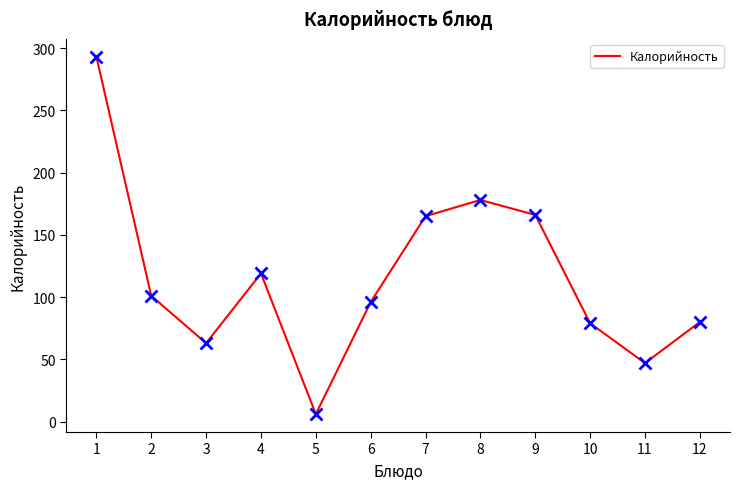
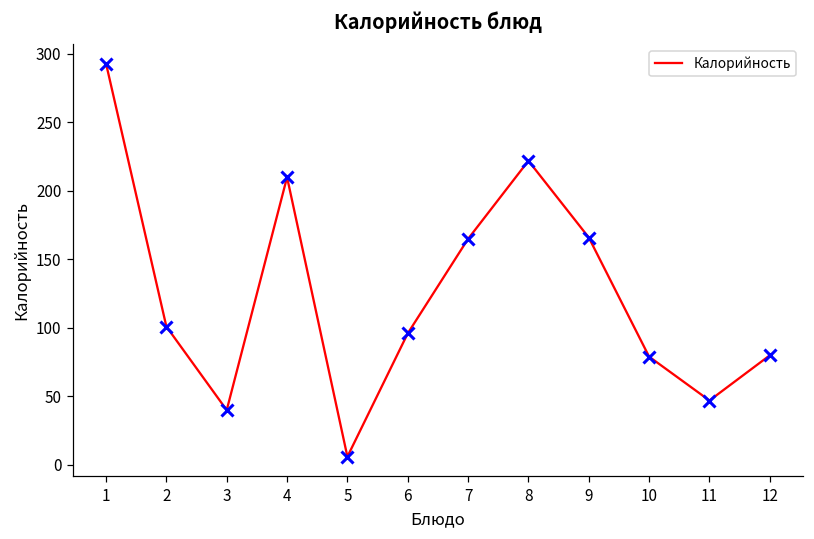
  {
    "1": 293,
    "2": 101,
-   "3": 63,
-   "4": 119,
+   "3": 40,
+   "4": 210,
    "5": 6,
    "6": 96,
    "7": 165,
-   "8": 178,
+   "8": 222,
    "9": 166,
    "10": 79,
    "11": 47,
    "12": 80
  }
